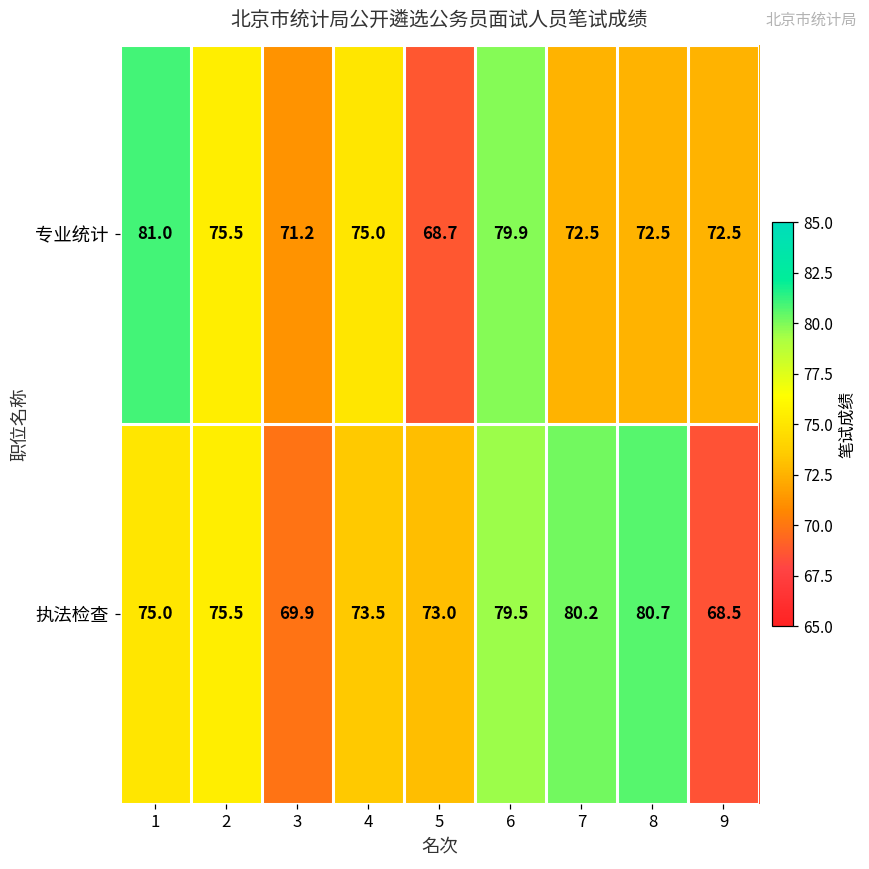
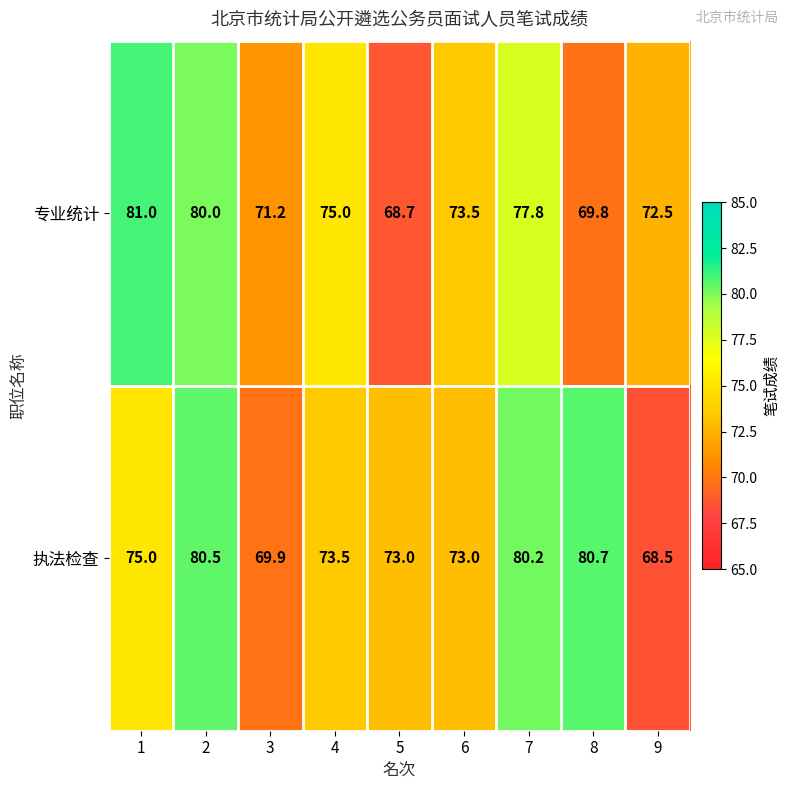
  {
    "专业统计": {
      "1": 81.0,
-     "2": 75.5,
+     "2": 80.0,
      "3": 71.2,
      "4": 75.0,
      "5": 68.7,
-     "6": 79.9,
-     "7": 72.5,
-     "8": 72.5,
+     "6": 73.5,
+     "7": 77.8,
+     "8": 69.8,
      "9": 72.5
    },
    "执法检查": {
      "1": 75.0,
-     "2": 75.5,
+     "2": 80.5,
      "3": 69.9,
      "4": 73.5,
      "5": 73.0,
-     "6": 79.5,
+     "6": 73.0,
      "7": 80.2,
      "8": 80.7,
      "9": 68.5
    }
  }
